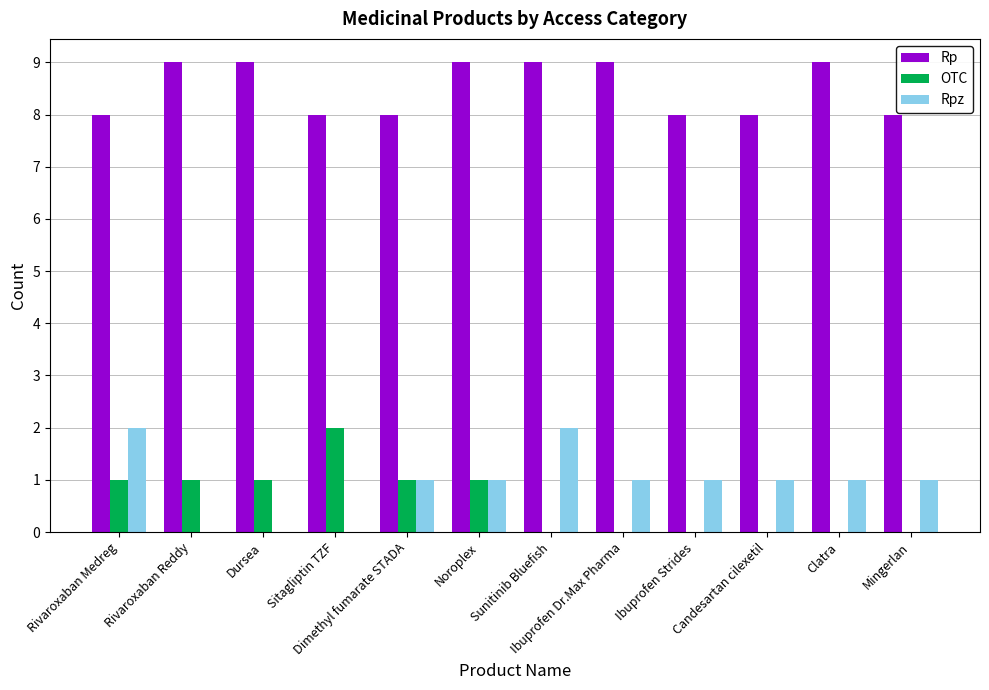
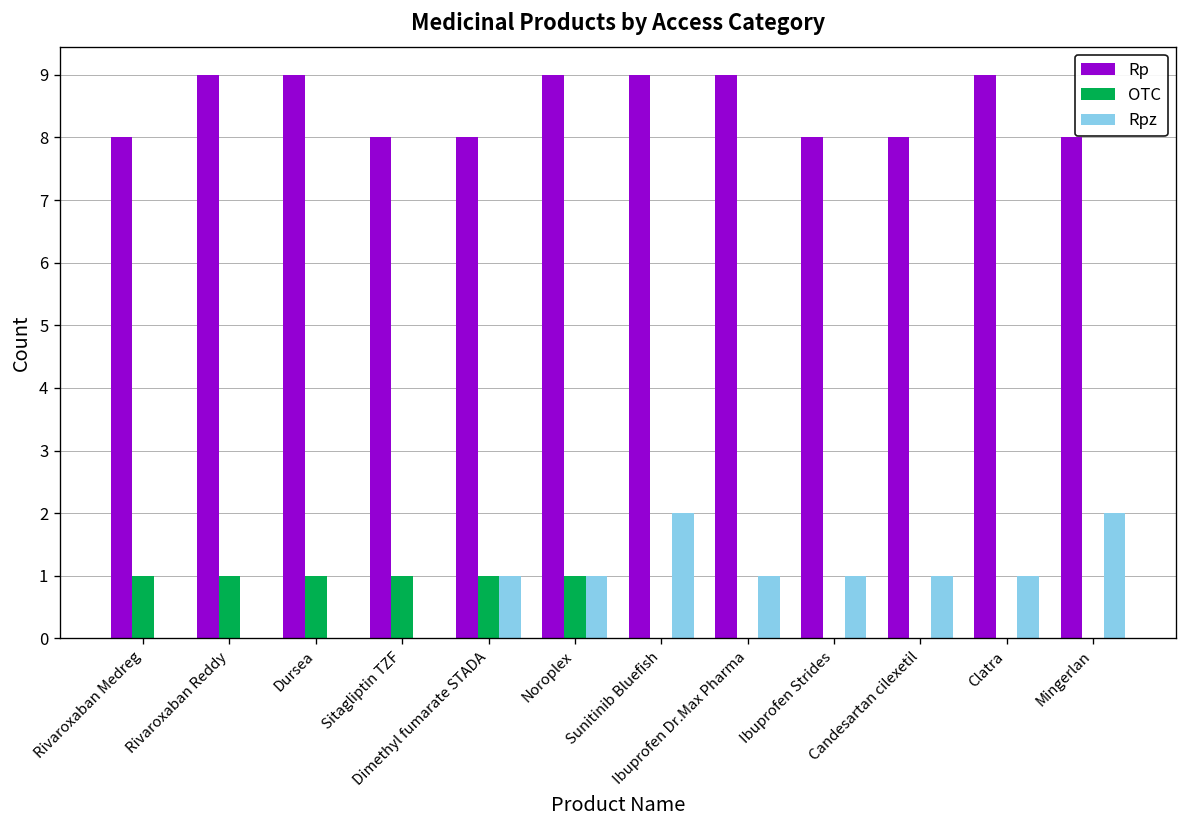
  {
    "Rp": {
      "Rivaroxaban Medreg": 8,
      "Rivaroxaban Reddy": 9,
      "Dursea": 9,
      "Sitagliptin TZF": 8,
      "Dimethyl fumarate STADA": 8,
      "Noroplex": 9,
      "Sunitinib Bluefish": 9,
      "Ibuprofen Dr.Max Pharma": 9,
      "Ibuprofen Strides": 8,
      "Candesartan cilexetil": 8,
      "Clatra": 9,
      "Mingerlan": 8
    },
    "OTC": {
      "Rivaroxaban Medreg": 1,
      "Rivaroxaban Reddy": 1,
      "Dursea": 1,
-     "Sitagliptin TZF": 2,
+     "Sitagliptin TZF": 1,
      "Dimethyl fumarate STADA": 1,
      "Noroplex": 1,
      "Sunitinib Bluefish": 0,
      "Ibuprofen Dr.Max Pharma": 0,
      "Ibuprofen Strides": 0,
      "Candesartan cilexetil": 0,
      "Clatra": 0,
      "Mingerlan": 0
    },
    "Rpz": {
-     "Rivaroxaban Medreg": 2,
+     "Rivaroxaban Medreg": 0,
      "Rivaroxaban Reddy": 0,
      "Dursea": 0,
      "Sitagliptin TZF": 0,
      "Dimethyl fumarate STADA": 1,
      "Noroplex": 1,
      "Sunitinib Bluefish": 2,
      "Ibuprofen Dr.Max Pharma": 1,
      "Ibuprofen Strides": 1,
      "Candesartan cilexetil": 1,
      "Clatra": 1,
-     "Mingerlan": 1
+     "Mingerlan": 2
    }
  }
